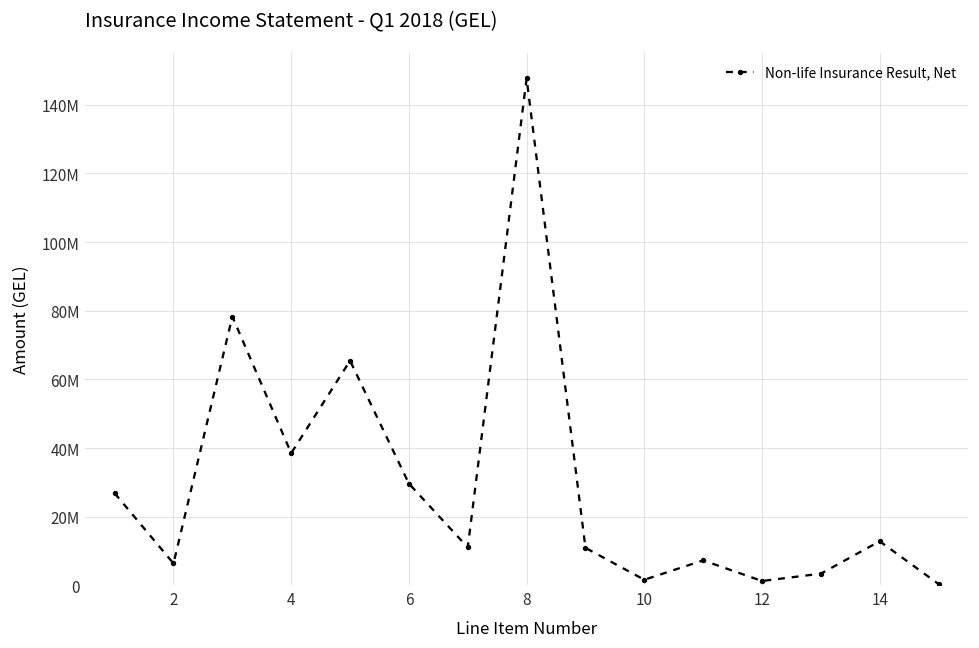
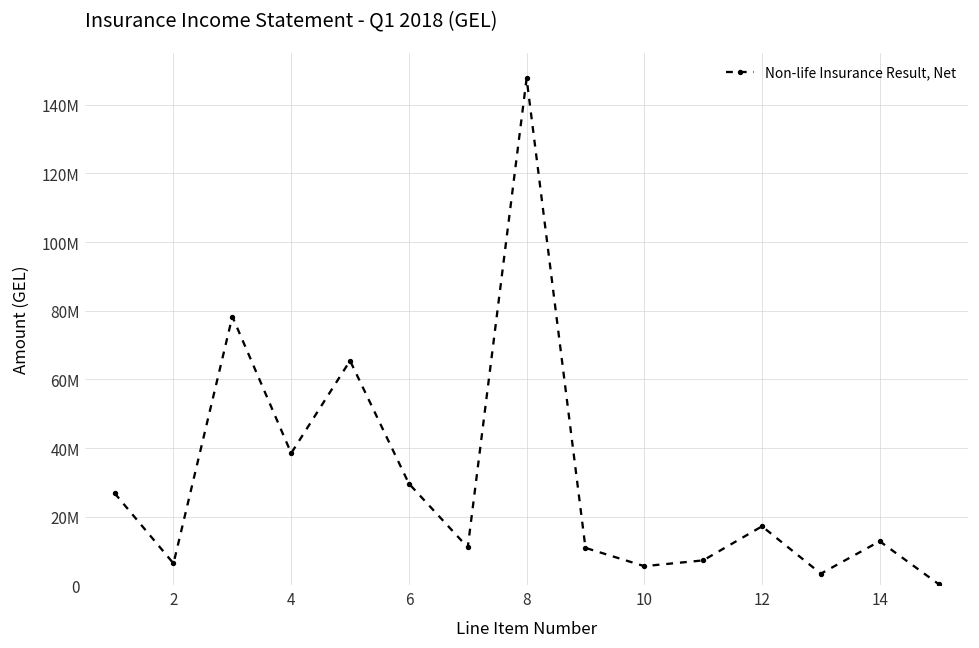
  {
    "2": 6000000,
    "4": 38000000,
    "6": 30000000,
    "8": 148000000,
-   "10": 2000000,
-   "12": 1000000,
+   "10": 6000000,
+   "12": 17000000,
    "14": 13000000
  }
